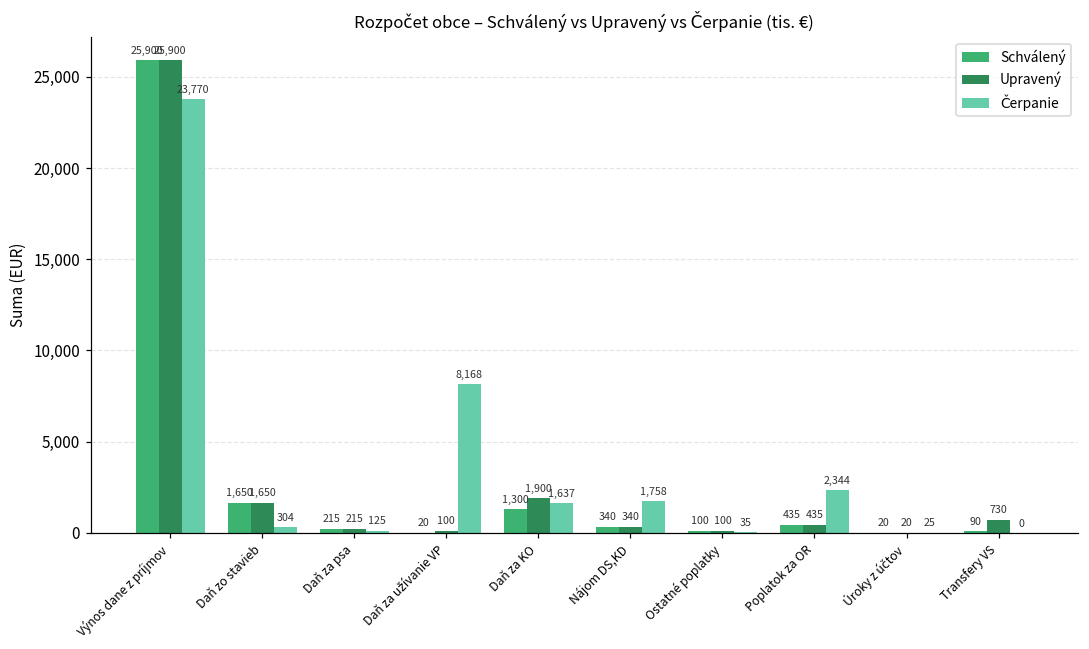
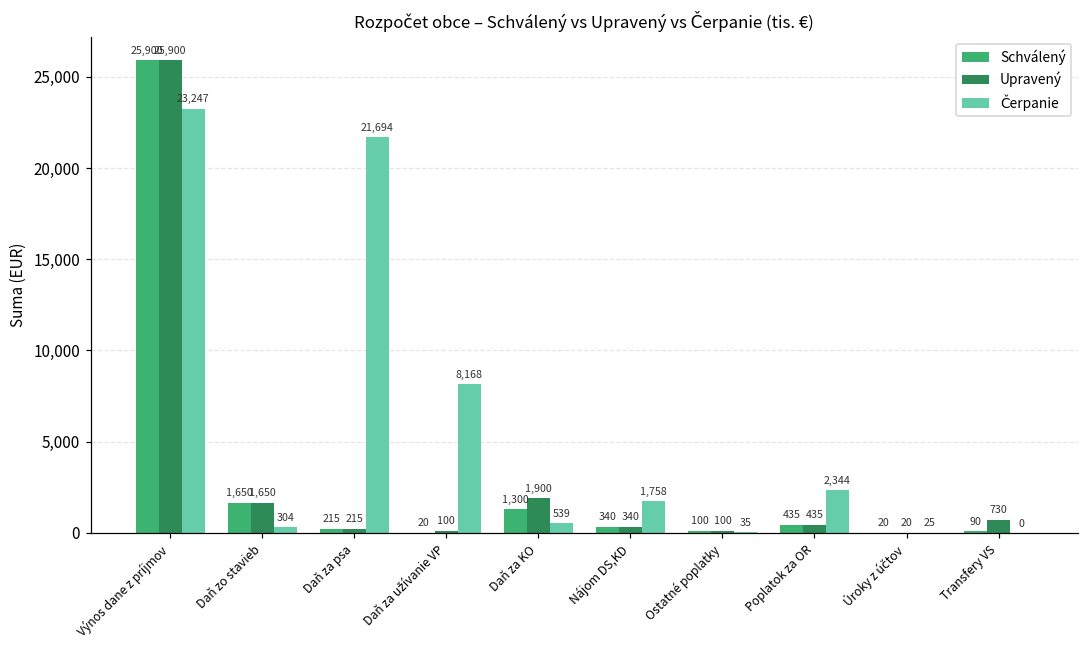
  {
    "Čerpanie": {
-     "Výnos dane z príjmov": "23,770",
+     "Výnos dane z príjmov": "23,247",
      "Daň zo stavieb": "304",
-     "Daň za psa": "125",
+     "Daň za psa": "21,694",
      "Daň za užívanie VP": "8,168",
-     "Daň za KO": "1,637",
+     "Daň za KO": "539",
      "Nájom DS,KD": "1,758",
      "Ostatné poplatky": "35",
      "Poplatok za OR": "2,344",
      "Úroky z účtov": "25",
      "Transfery VS": "0"
    }
  }
